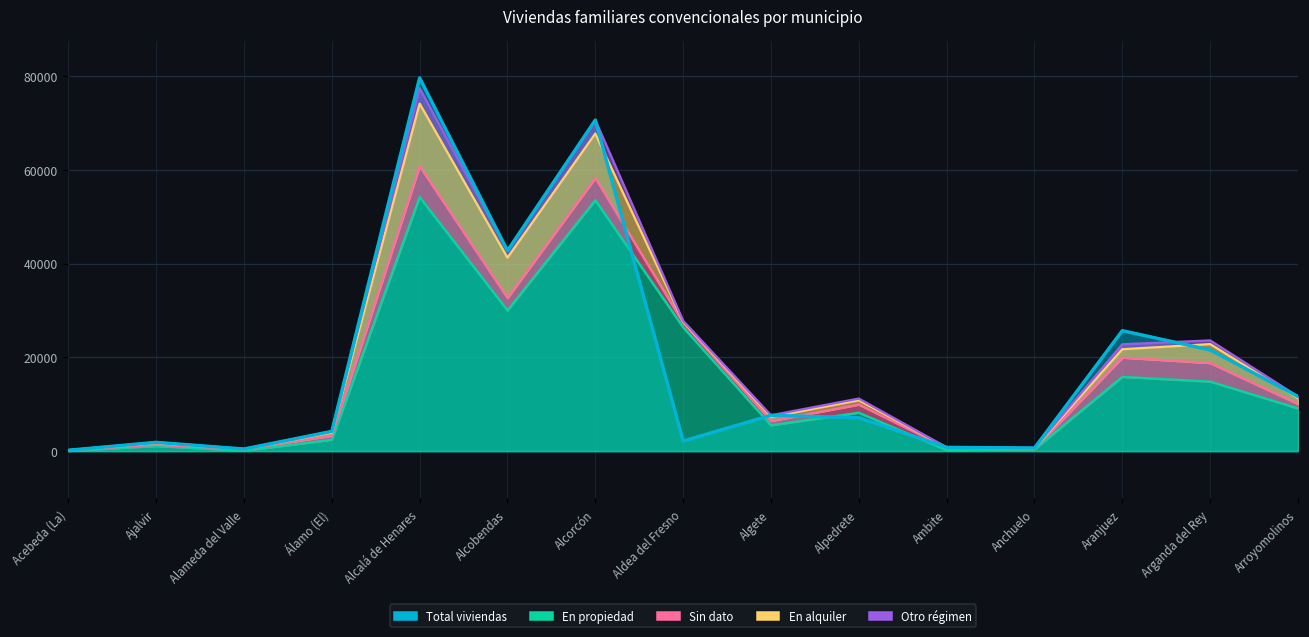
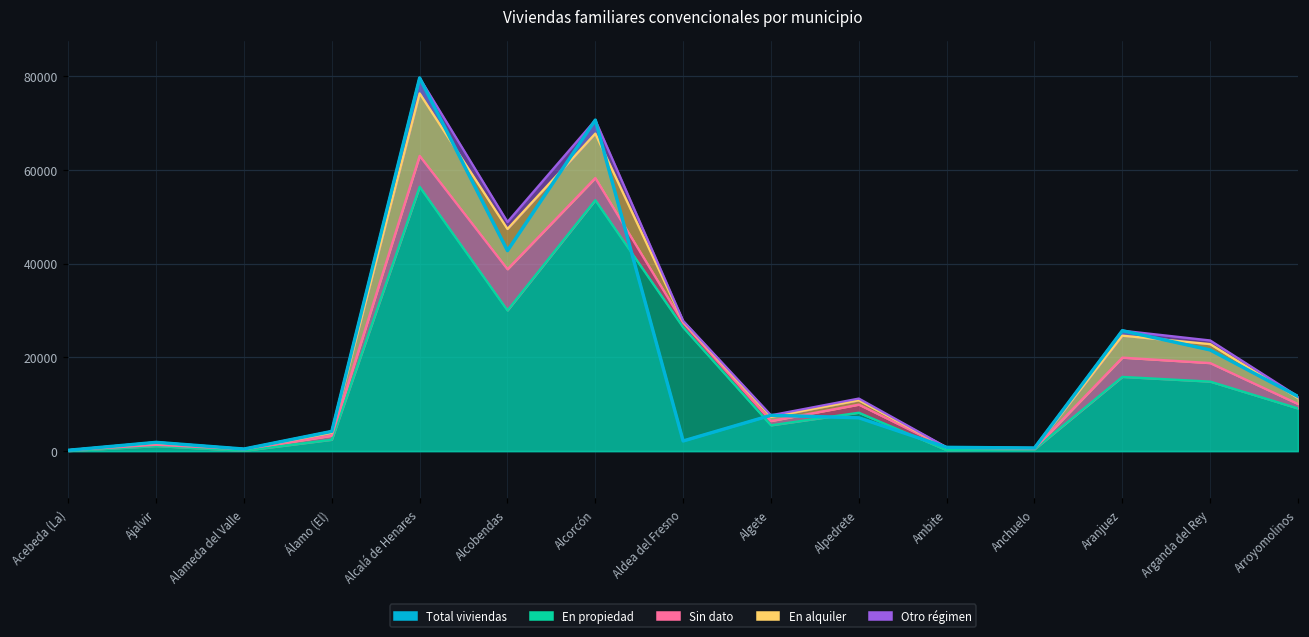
  {
    "Total viviendas": {
      "Aldea del Fresno": 2000,
      "Alpedrete": 7000,
      "Arganda del Rey": 22000
    },
    "En propiedad": {
      "Álamo (El)": 2000,
-     "Alcalá de Henares": 54000,
+     "Alcalá de Henares": 56000,
      "Alcobendas": 30000,
      "Alcorcón": 54000,
      "Aldea del Fresno": 26000,
      "Algete": 6000,
      "Alpedrete": 8000,
      "Aranjuez": 16000,
      "Arganda del Rey": 15000,
      "Arroyomolinos": 9000
    },
    "Sin dato": {
      "Álamo (El)": 1000,
      "Alcalá de Henares": 7000,
-     "Alcobendas": 3000,
+     "Alcobendas": 9000,
      "Alcorcón": 5000,
      "Algete": 1000,
      "Alpedrete": 2000,
      "Aranjuez": 4000,
      "Arganda del Rey": 4000,
      "Arroyomolinos": 1000
    },
    "En alquiler": {
      "Alcalá de Henares": 13000,
      "Alcobendas": 9000,
      "Alcorcón": 9000,
-     "Aranjuez": 2000,
+     "Aranjuez": 5000,
      "Arganda del Rey": 4000
    },
    "Otro régimen": {
      "Arganda del Rey": 1000
    }
  }
